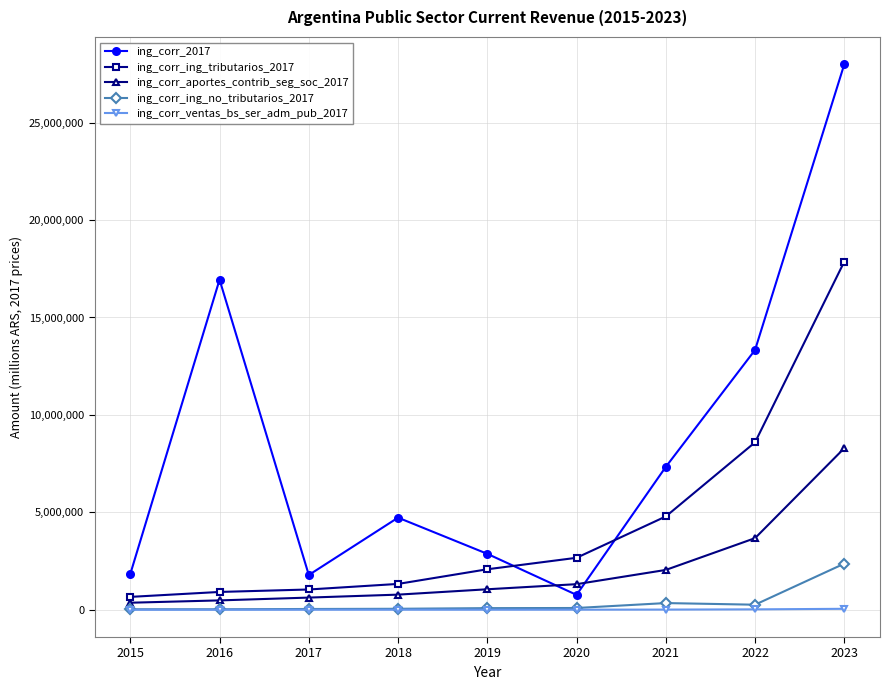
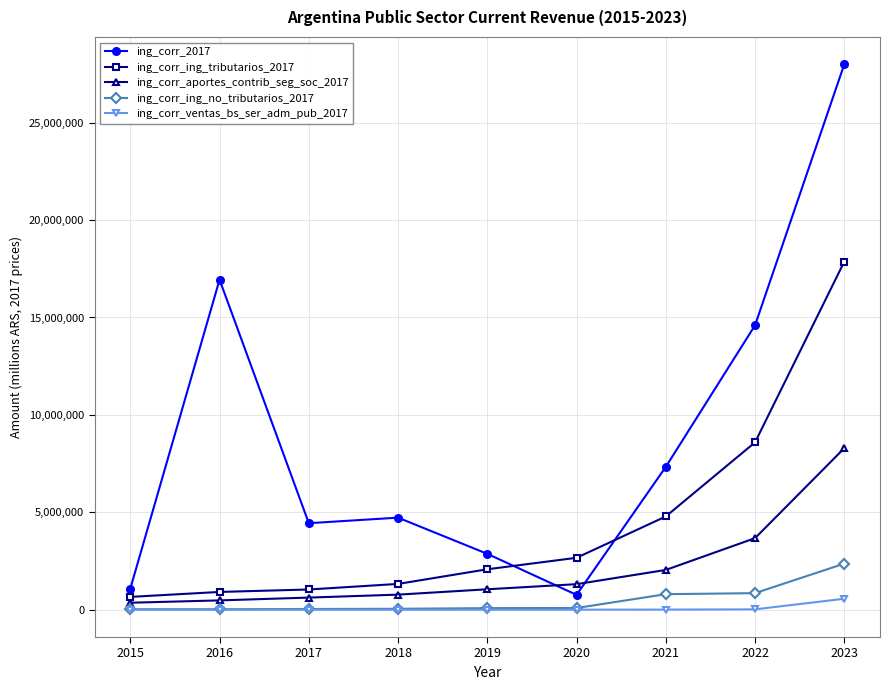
  {
    "ing_corr_2017": {
-     "2015": "1,800,000",
+     "2015": "1,100,000",
      "2016": "16,900,000",
-     "2017": "1,800,000",
+     "2017": "4,400,000",
      "2018": "4,700,000",
      "2019": "2,900,000",
      "2020": "800,000",
      "2021": "7,300,000",
-     "2022": "13,300,000",
+     "2022": "14,600,000",
      "2023": "28,000,000"
    },
    "ing_corr_ing_no_tributarios_2017": {
-     "2021": "300,000",
-     "2022": "300,000",
+     "2021": "800,000",
+     "2022": "900,000",
      "2023": "2,400,000"
    },
    "ing_corr_ventas_bs_ser_adm_pub_2017": {
      "2021": "0",
      "2022": "0",
-     "2023": "100,000"
+     "2023": "600,000"
    }
  }
